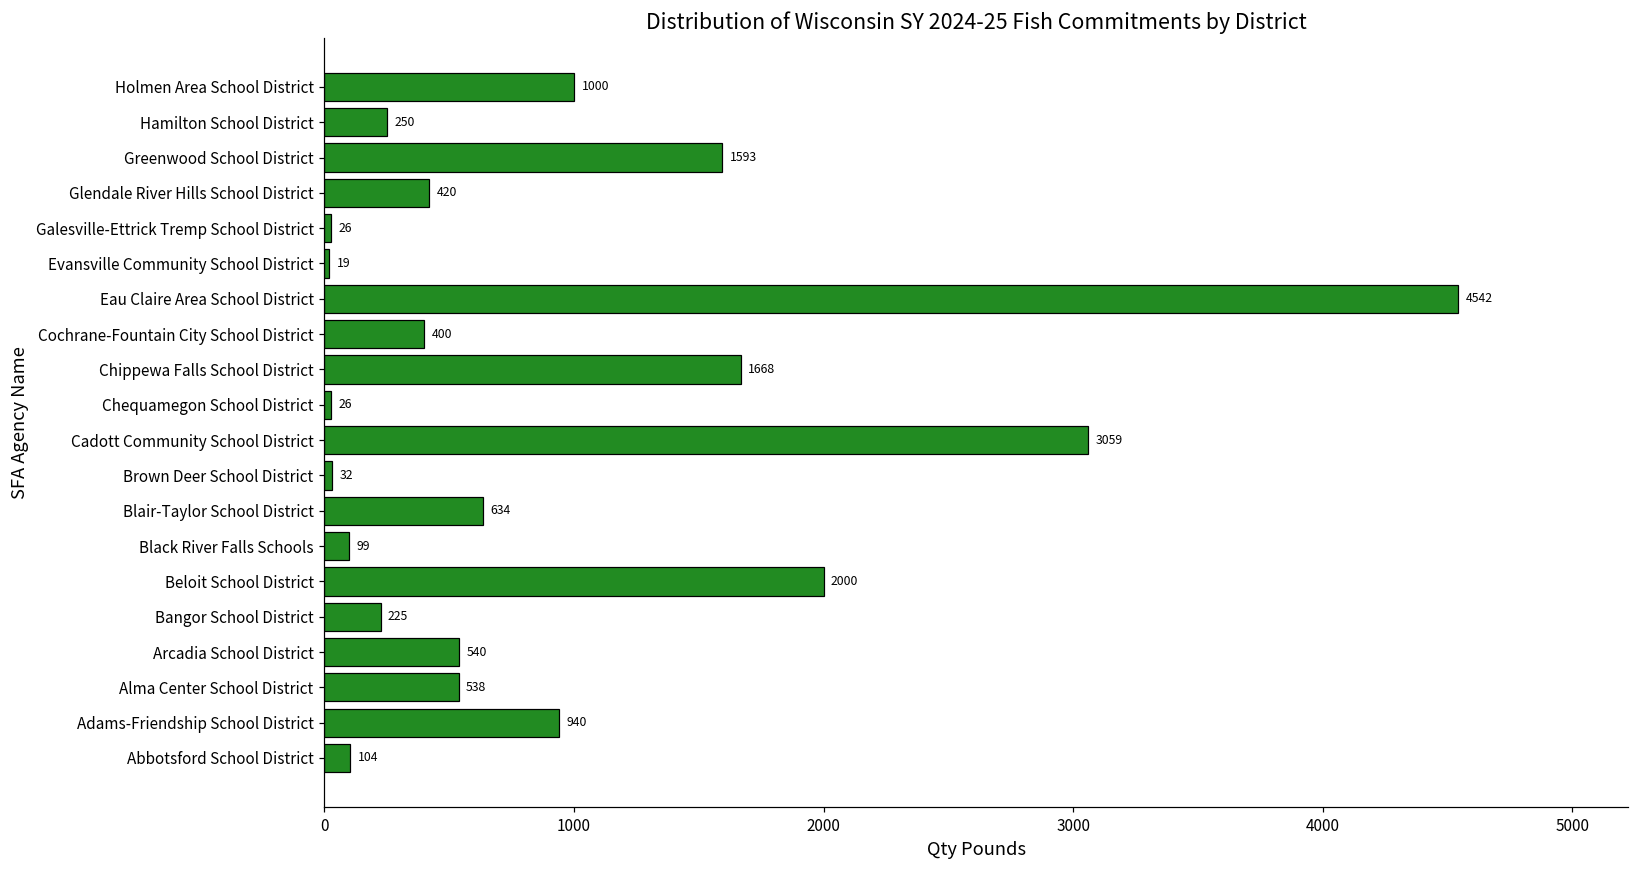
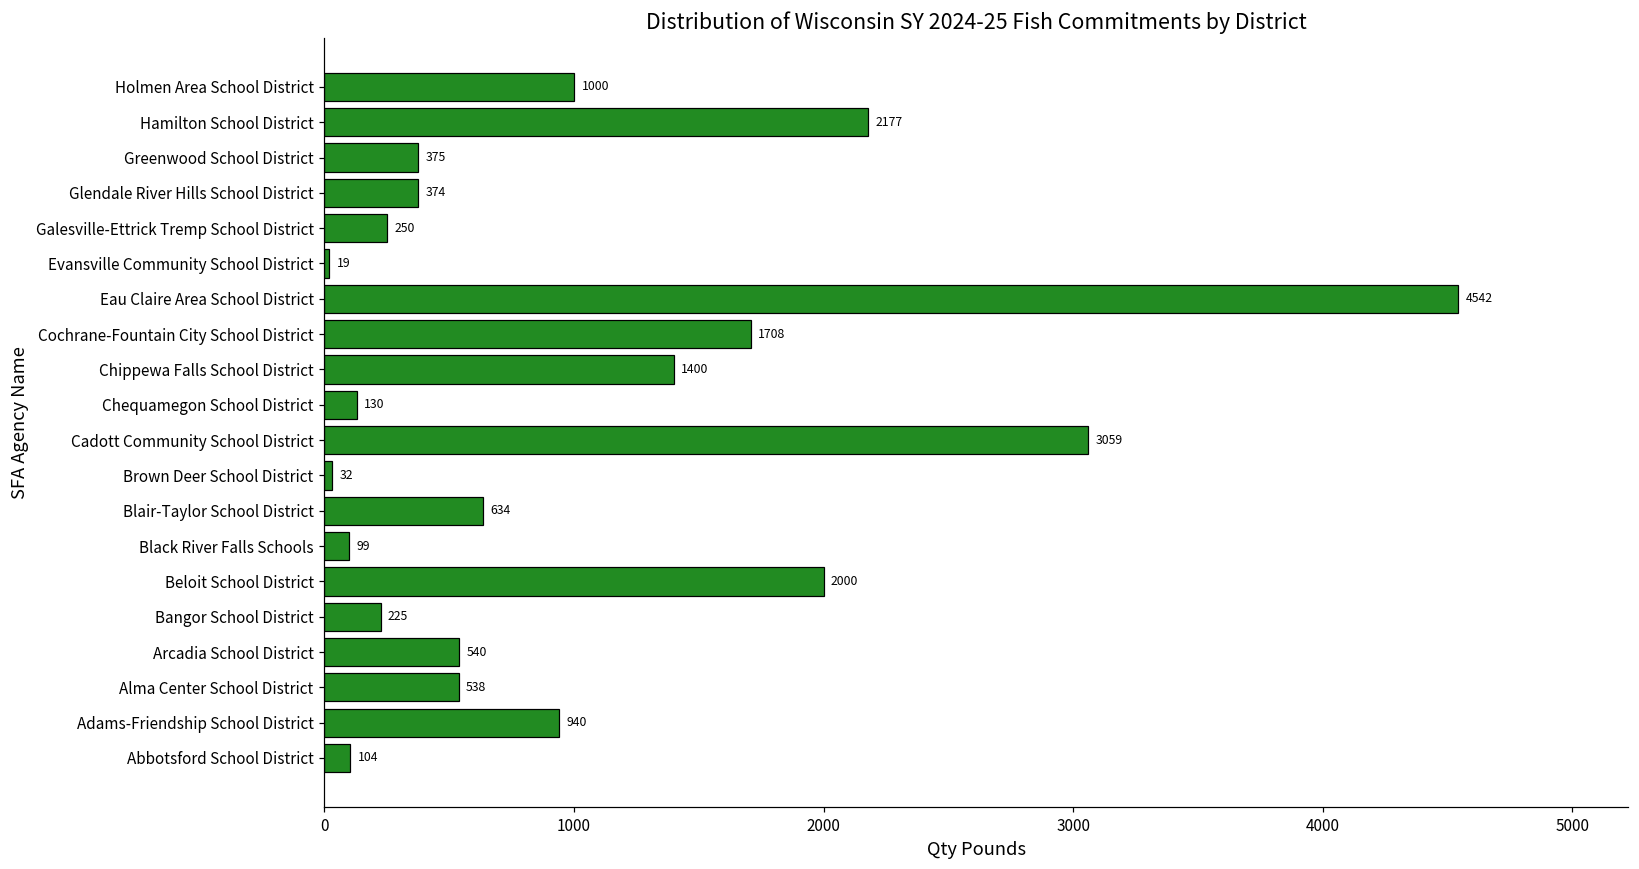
  {
    "Holmen Area School District": 1000,
-   "Hamilton School District": 250,
-   "Greenwood School District": 1593,
-   "Glendale River Hills School District": 420,
-   "Galesville-Ettrick Tremp School District": 26,
+   "Hamilton School District": 2177,
+   "Greenwood School District": 375,
+   "Glendale River Hills School District": 374,
+   "Galesville-Ettrick Tremp School District": 250,
    "Evansville Community School District": 19,
    "Eau Claire Area School District": 4542,
-   "Cochrane-Fountain City School District": 400,
-   "Chippewa Falls School District": 1668,
-   "Chequamegon School District": 26,
+   "Cochrane-Fountain City School District": 1708,
+   "Chippewa Falls School District": 1400,
+   "Chequamegon School District": 130,
    "Cadott Community School District": 3059,
    "Brown Deer School District": 32,
    "Blair-Taylor School District": 634,
    "Black River Falls Schools": 99,
    "Beloit School District": 2000,
    "Bangor School District": 225,
    "Arcadia School District": 540,
    "Alma Center School District": 538,
    "Adams-Friendship School District": 940,
    "Abbotsford School District": 104
  }
